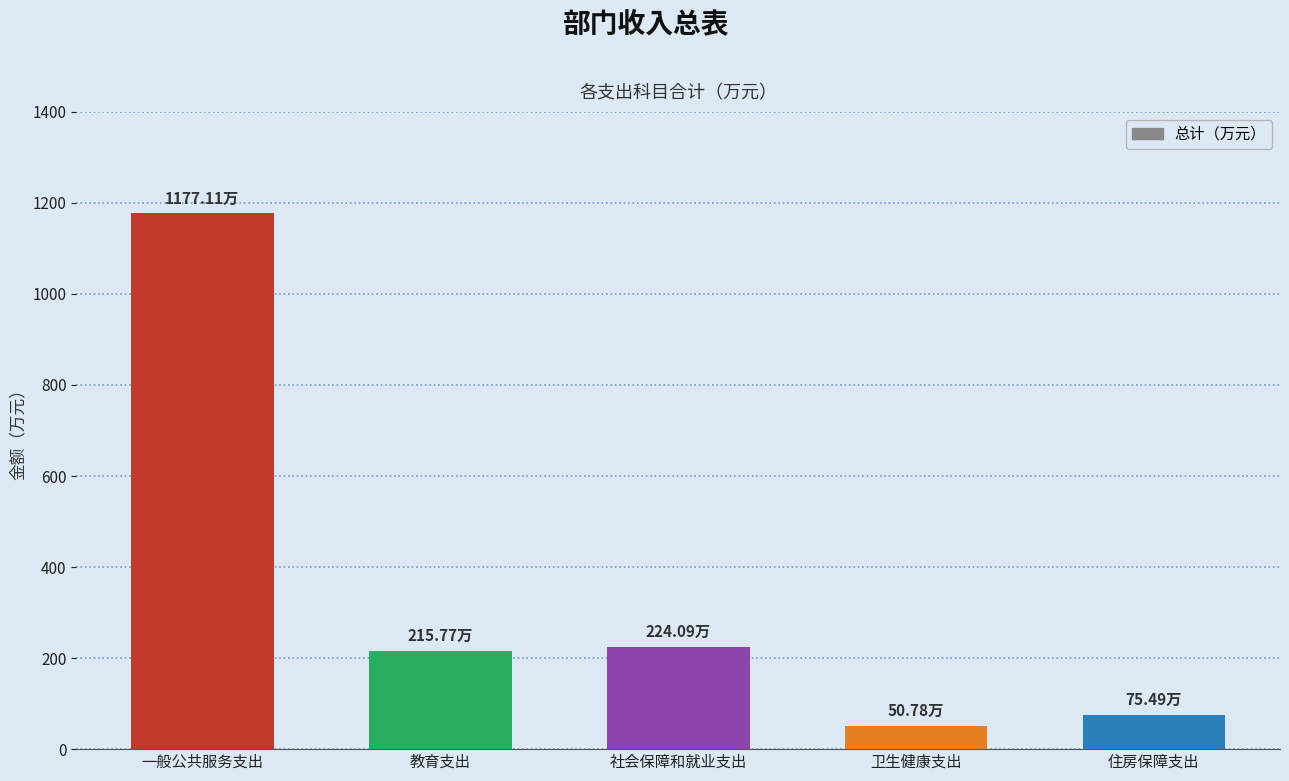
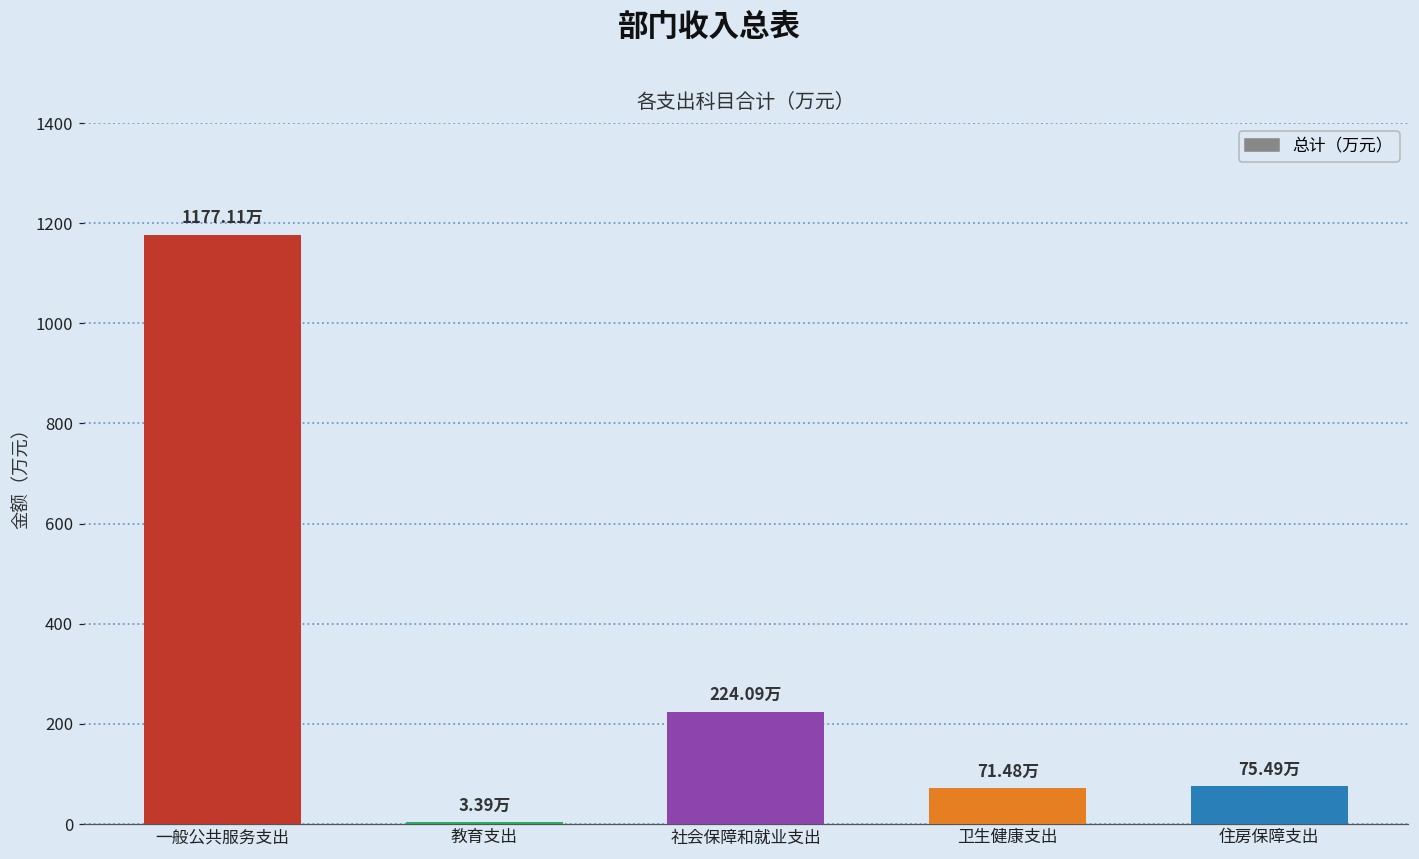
  {
    "一般公共服务支出": "1177.11万",
-   "教育支出": "215.77万",
+   "教育支出": "3.39万",
    "社会保障和就业支出": "224.09万",
-   "卫生健康支出": "50.78万",
+   "卫生健康支出": "71.48万",
    "住房保障支出": "75.49万"
  }
